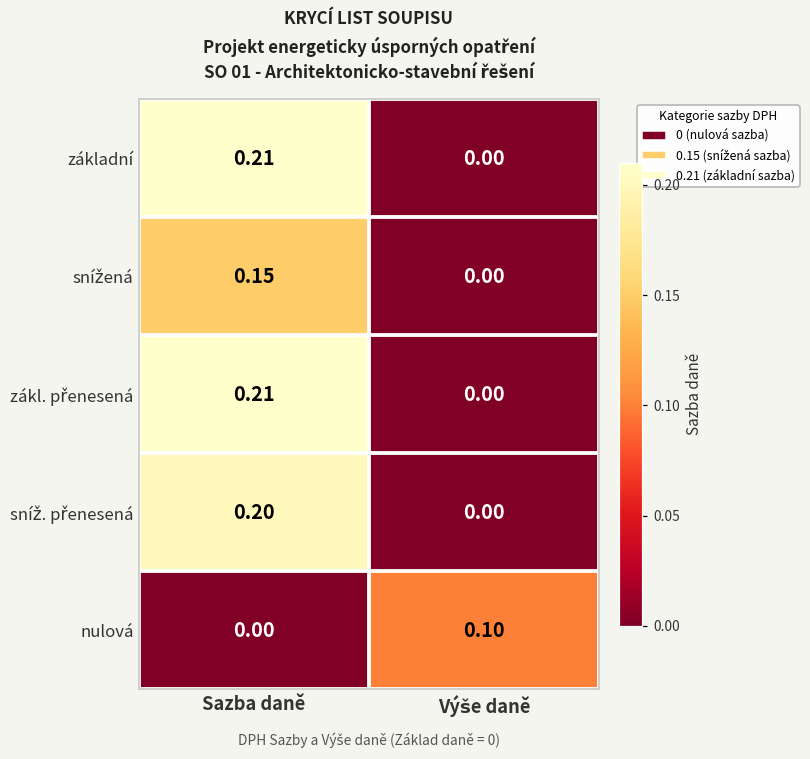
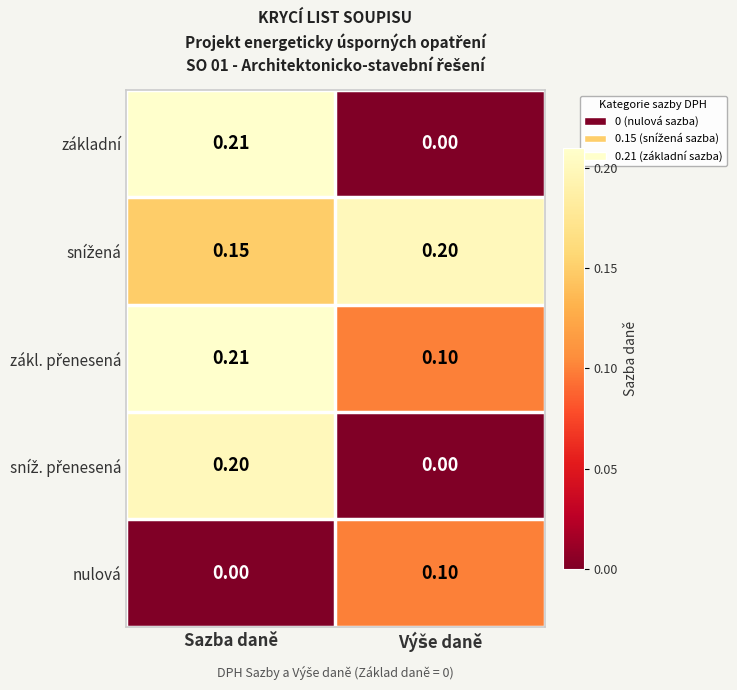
  {
    "základní": {
      "Sazba daně": 0.21,
      "Výše daně": 0.00
    },
    "snížená": {
      "Sazba daně": 0.15,
-     "Výše daně": 0.00
+     "Výše daně": 0.20
    },
    "zákl. přenesená": {
      "Sazba daně": 0.21,
-     "Výše daně": 0.00
+     "Výše daně": 0.10
    },
    "sníž. přenesená": {
      "Sazba daně": 0.20,
      "Výše daně": 0.00
    },
    "nulová": {
      "Sazba daně": 0.00,
      "Výše daně": 0.10
    }
  }
